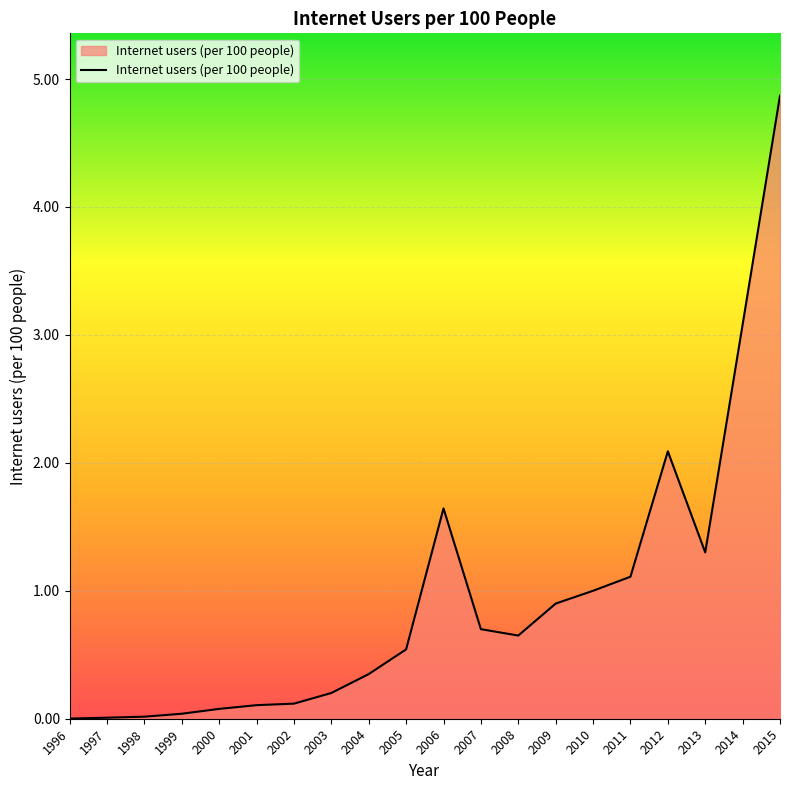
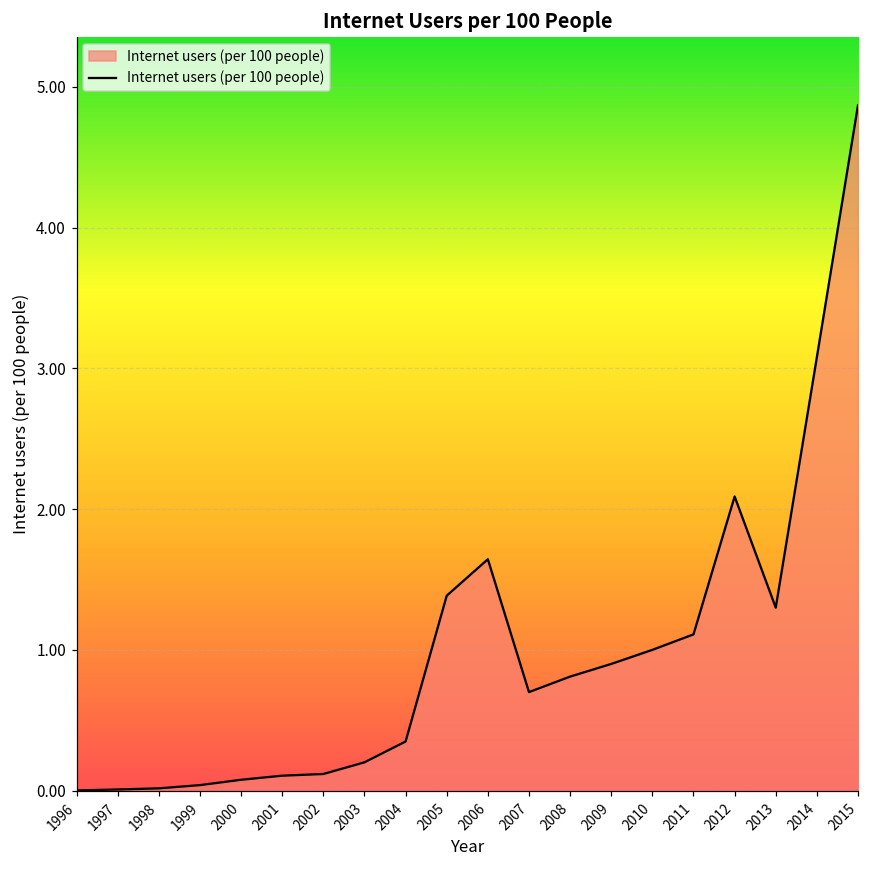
  {
    "1996": 0.00,
    "1997": 0.01,
    "1998": 0.02,
    "1999": 0.04,
    "2000": 0.08,
    "2001": 0.11,
    "2002": 0.12,
    "2003": 0.20,
    "2004": 0.35,
-   "2005": 0.54,
+   "2005": 1.39,
    "2006": 1.64,
    "2007": 0.70,
-   "2008": 0.65,
+   "2008": 0.81,
    "2009": 0.90,
    "2010": 1.00,
    "2011": 1.11,
    "2012": 2.09,
    "2013": 1.30,
    "2014": 3.08,
    "2015": 4.87
  }
